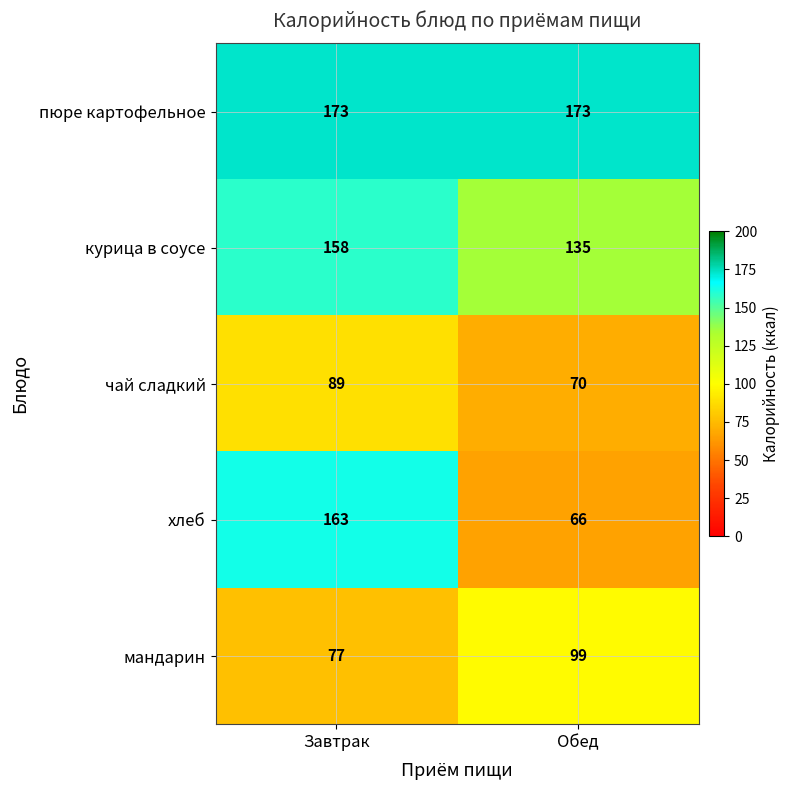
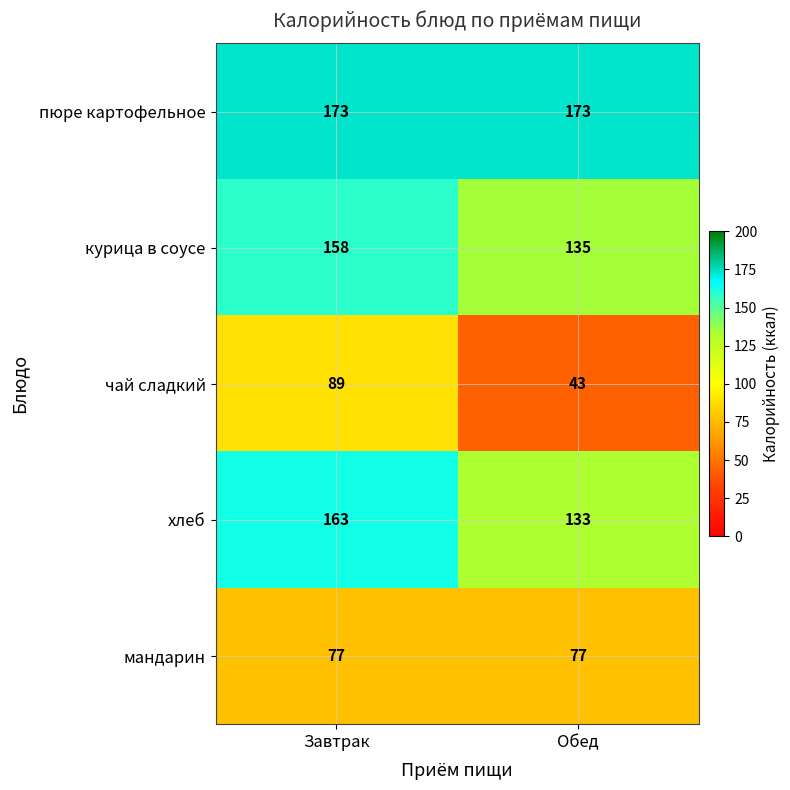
  {
    "пюре картофельное": {
      "Завтрак": 173,
      "Обед": 173
    },
    "курица в соусе": {
      "Завтрак": 158,
      "Обед": 135
    },
    "чай сладкий": {
      "Завтрак": 89,
-     "Обед": 70
+     "Обед": 43
    },
    "хлеб": {
      "Завтрак": 163,
-     "Обед": 66
+     "Обед": 133
    },
    "мандарин": {
      "Завтрак": 77,
-     "Обед": 99
+     "Обед": 77
    }
  }
